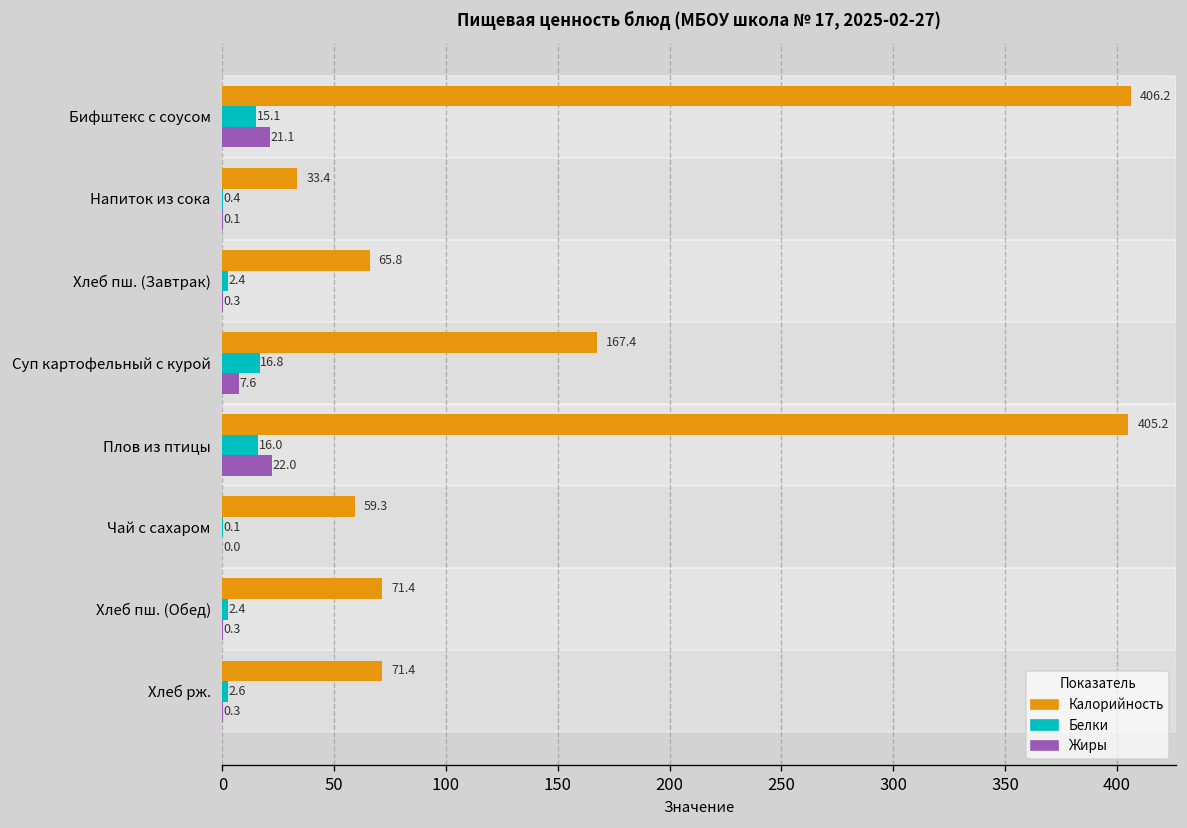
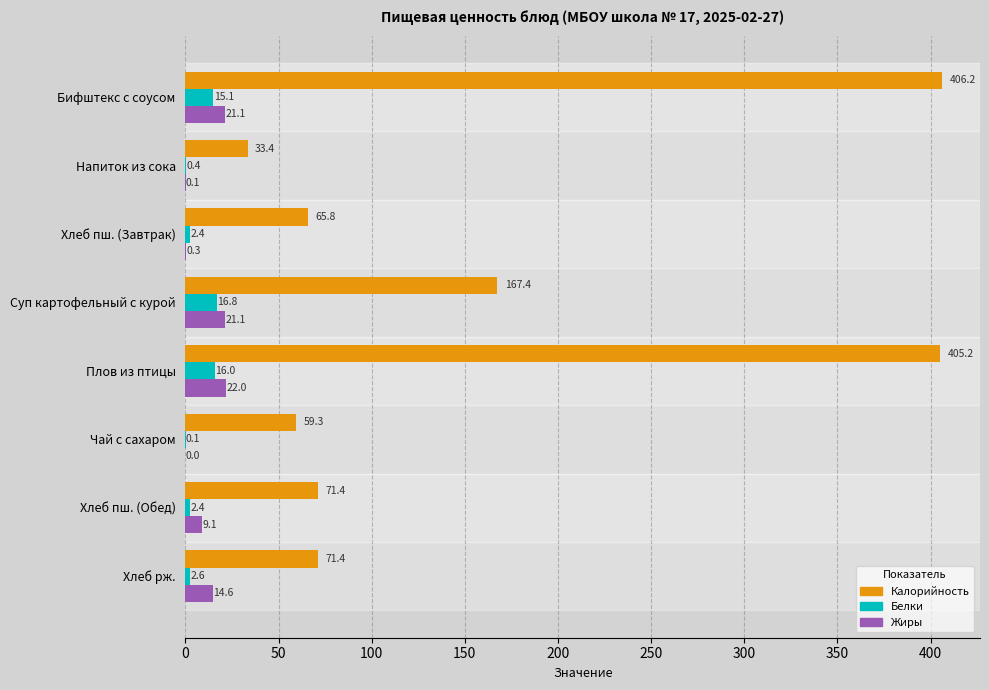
  {
    "Калорийность": {
      "Бифштекс с соусом": 406.2,
      "Напиток из сока": 33.4,
      "Хлеб пш. (Завтрак)": 65.8,
      "Суп картофельный с курой": 167.4,
      "Плов из птицы": 405.2,
      "Чай с сахаром": 59.3,
      "Хлеб пш. (Обед)": 71.4,
      "Хлеб рж.": 71.4
    },
    "Белки": {
      "Бифштекс с соусом": 15.1,
      "Напиток из сока": 0.4,
      "Хлеб пш. (Завтрак)": 2.4,
      "Суп картофельный с курой": 16.8,
      "Плов из птицы": 16.0,
      "Чай с сахаром": 0.1,
      "Хлеб пш. (Обед)": 2.4,
      "Хлеб рж.": 2.6
    },
    "Жиры": {
      "Бифштекс с соусом": 21.1,
      "Напиток из сока": 0.1,
      "Хлеб пш. (Завтрак)": 0.3,
-     "Суп картофельный с курой": 7.6,
+     "Суп картофельный с курой": 21.1,
      "Плов из птицы": 22.0,
      "Чай с сахаром": 0.0,
-     "Хлеб пш. (Обед)": 0.3,
-     "Хлеб рж.": 0.3
+     "Хлеб пш. (Обед)": 9.1,
+     "Хлеб рж.": 14.6
    }
  }
